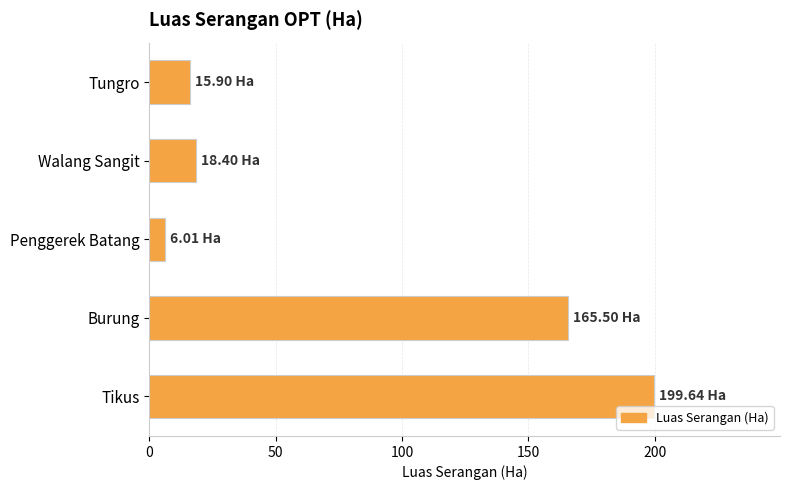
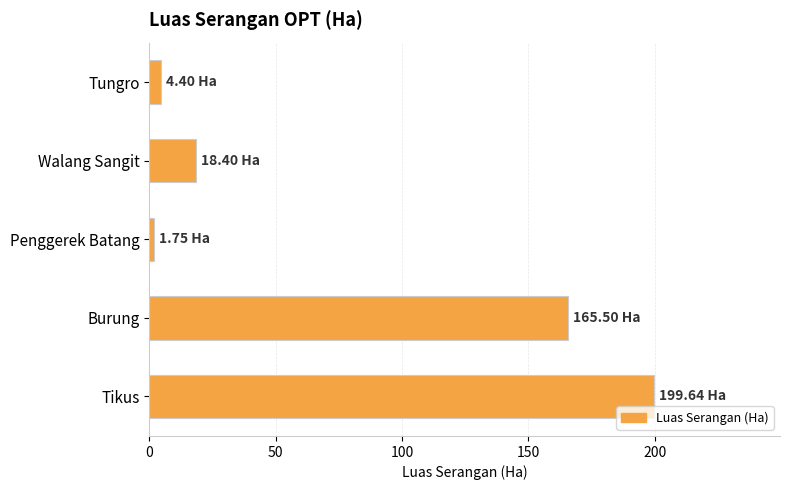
  {
-   "Tungro": 15.90,
+   "Tungro": 4.40,
    "Walang Sangit": 18.40,
-   "Penggerek Batang": 6.01,
+   "Penggerek Batang": 1.75,
    "Burung": 165.50,
    "Tikus": 199.64
  }
